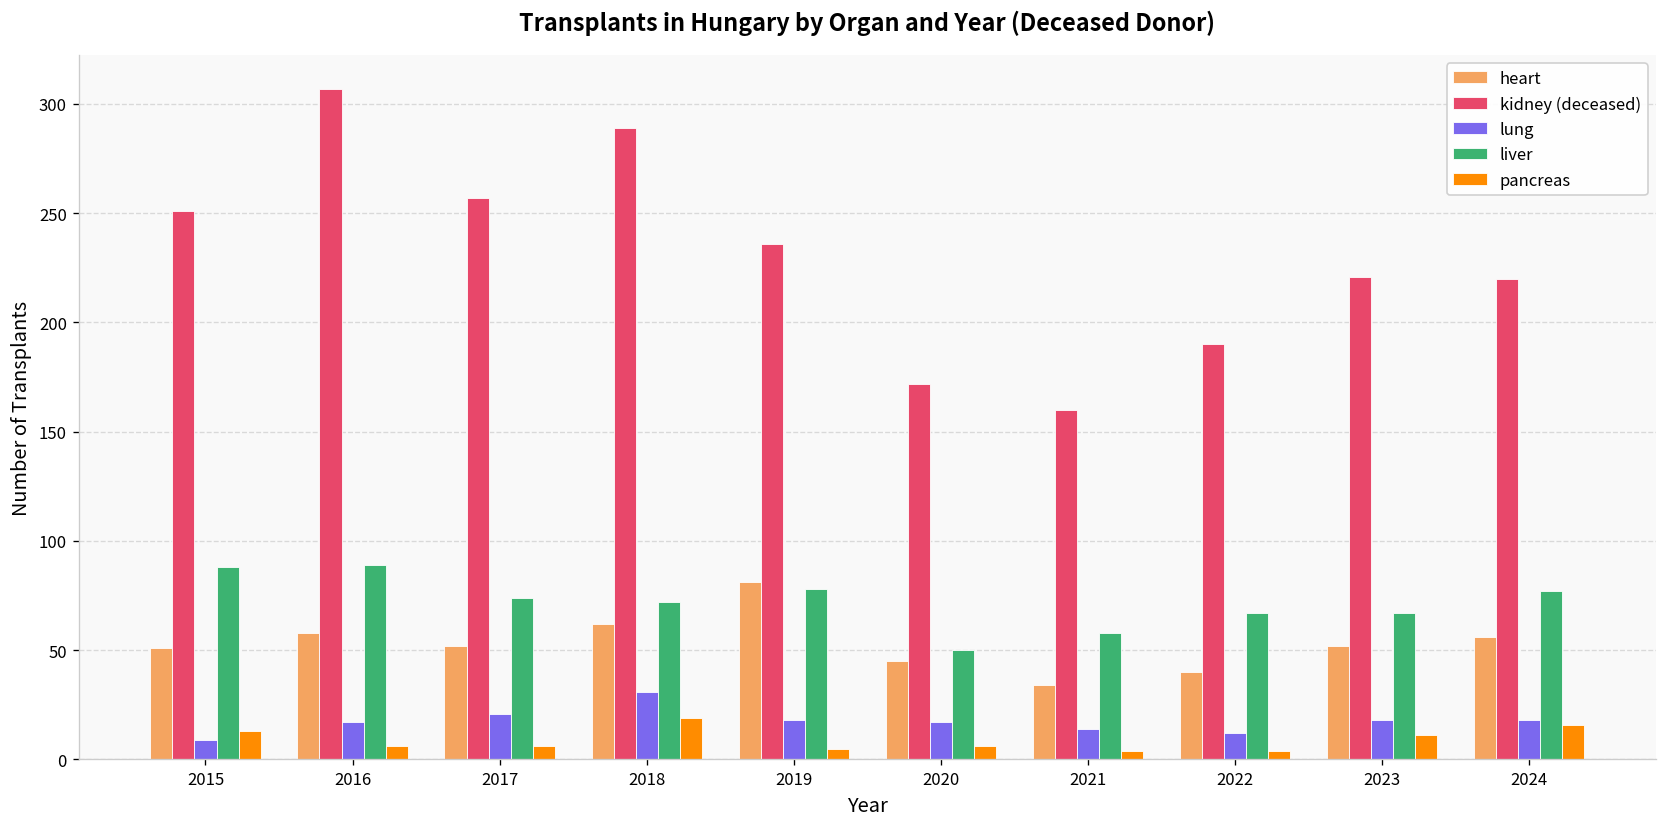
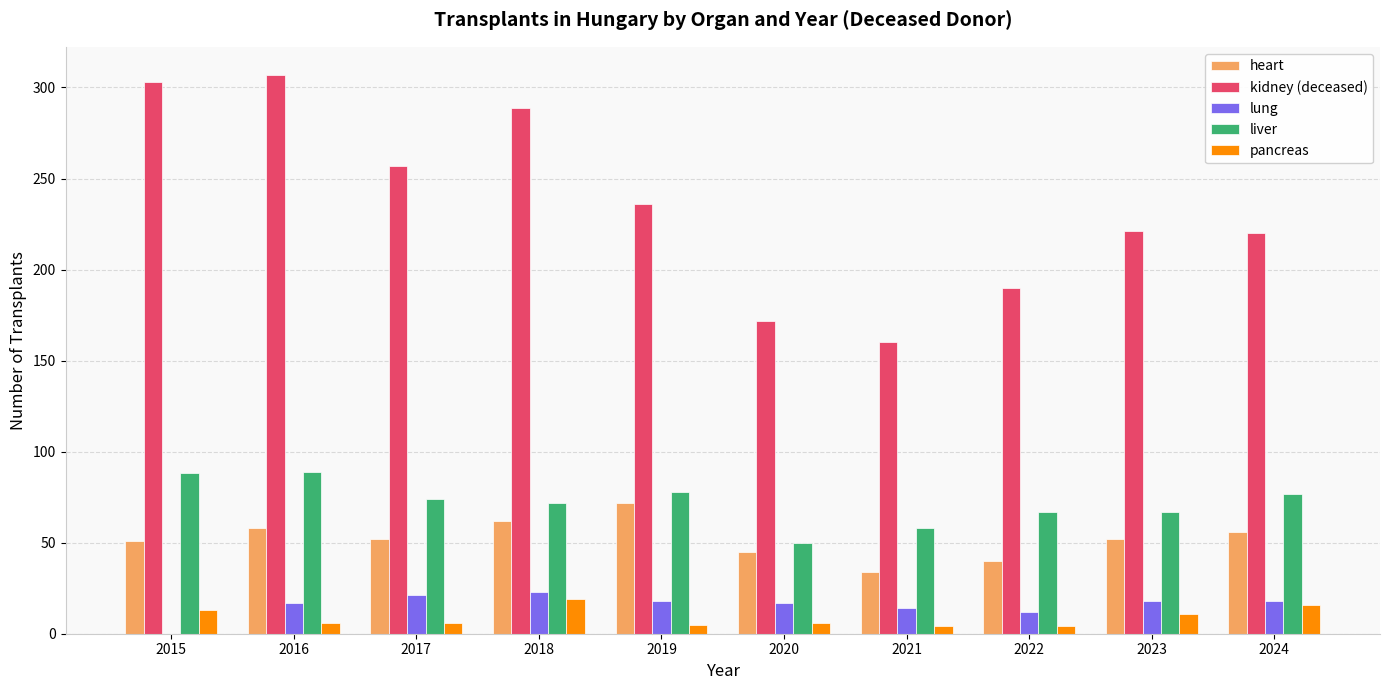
  {
    "heart": {
      "2015": 51,
      "2016": 58,
      "2017": 52,
      "2018": 62,
-     "2019": 81,
+     "2019": 72,
      "2020": 45,
      "2021": 34,
      "2022": 40,
      "2023": 52,
      "2024": 56
    },
    "kidney (deceased)": {
-     "2015": 251,
+     "2015": 303,
      "2016": 307,
      "2017": 257,
      "2018": 289,
      "2019": 236,
      "2020": 172,
      "2021": 160,
      "2022": 190,
      "2023": 221,
      "2024": 220
    },
    "lung": {
-     "2015": 9,
+     "2015": 0,
      "2016": 17,
      "2017": 21,
-     "2018": 31,
+     "2018": 23,
      "2019": 18,
      "2020": 17,
      "2021": 14,
      "2022": 12,
      "2023": 18,
      "2024": 18
    },
    "liver": {
      "2015": 88,
      "2016": 89,
      "2017": 74,
      "2018": 72,
      "2019": 78,
      "2020": 50,
      "2021": 58,
      "2022": 67,
      "2023": 67,
      "2024": 77
    },
    "pancreas": {
      "2015": 13,
      "2016": 6,
      "2017": 6,
      "2018": 19,
      "2019": 5,
      "2020": 6,
      "2021": 4,
      "2022": 4,
      "2023": 11,
      "2024": 16
    }
  }
